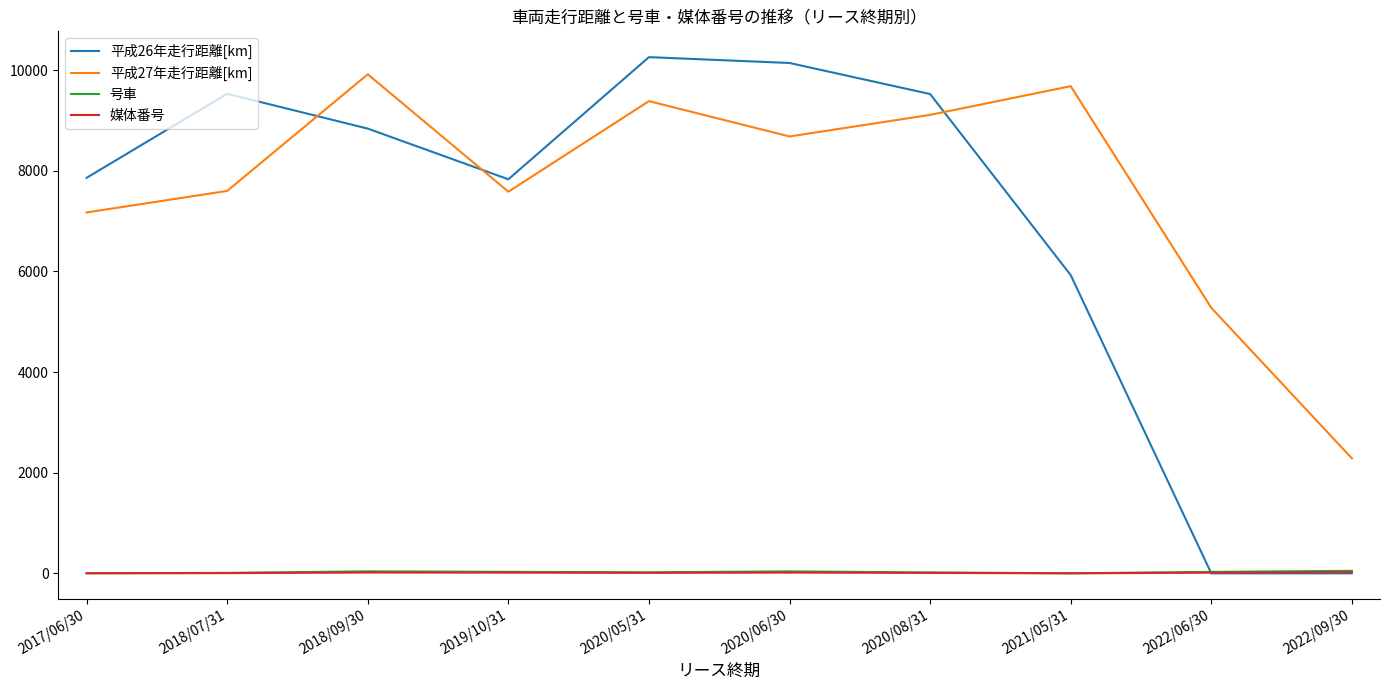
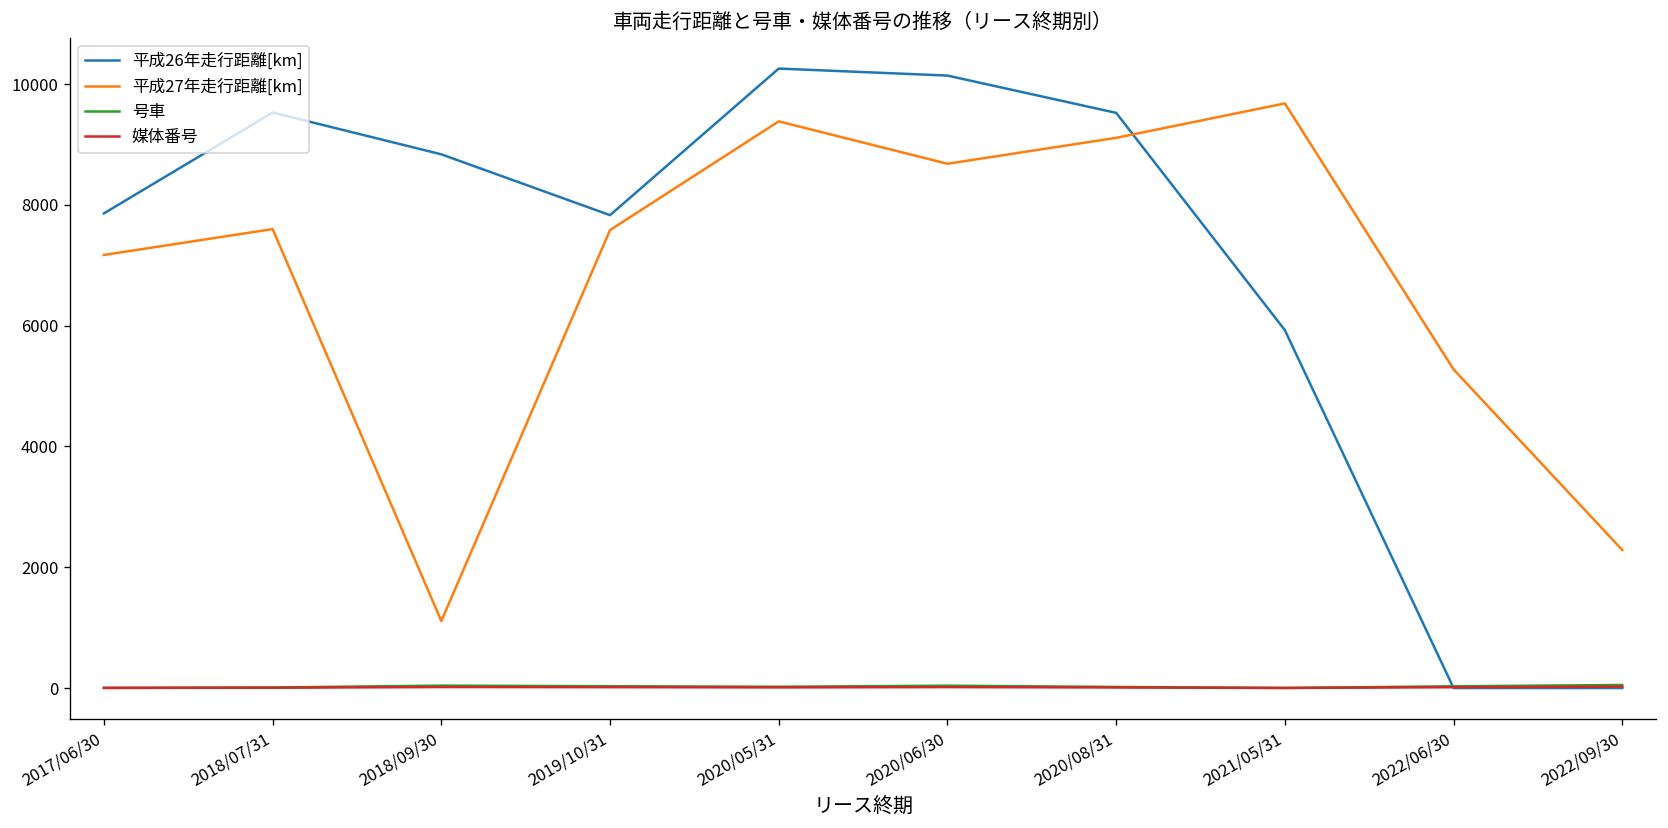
  {
    "平成26年走行距離[km]": {
      "2017/06/30": 7900,
      "2018/09/30": 8800,
      "2019/10/31": 7800,
      "2020/05/31": 10300,
      "2020/06/30": 10100,
      "2020/08/31": 9500,
      "2021/05/31": 5900
    },
    "平成27年走行距離[km]": {
      "2017/06/30": 7200,
      "2018/07/31": 7600,
-     "2018/09/30": 9900,
+     "2018/09/30": 1100,
      "2019/10/31": 7600,
      "2020/05/31": 9400,
      "2020/06/30": 8700,
      "2020/08/31": 9100,
      "2021/05/31": 9700,
      "2022/06/30": 5300,
      "2022/09/30": 2300
    }
  }
